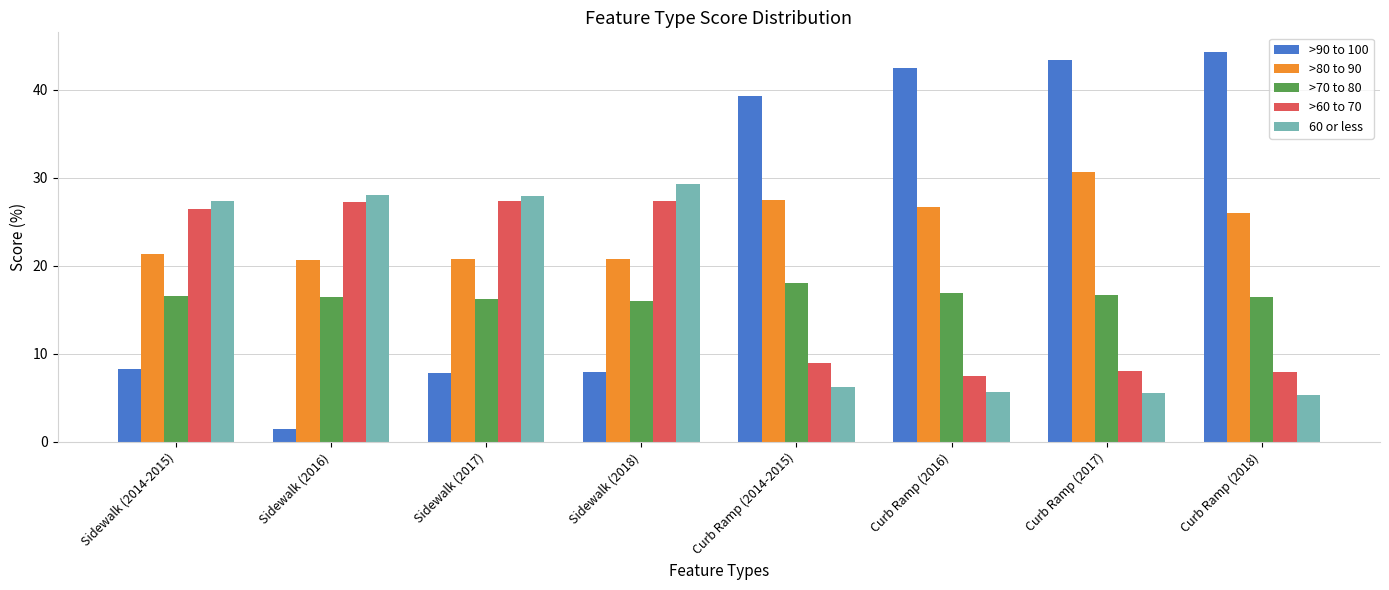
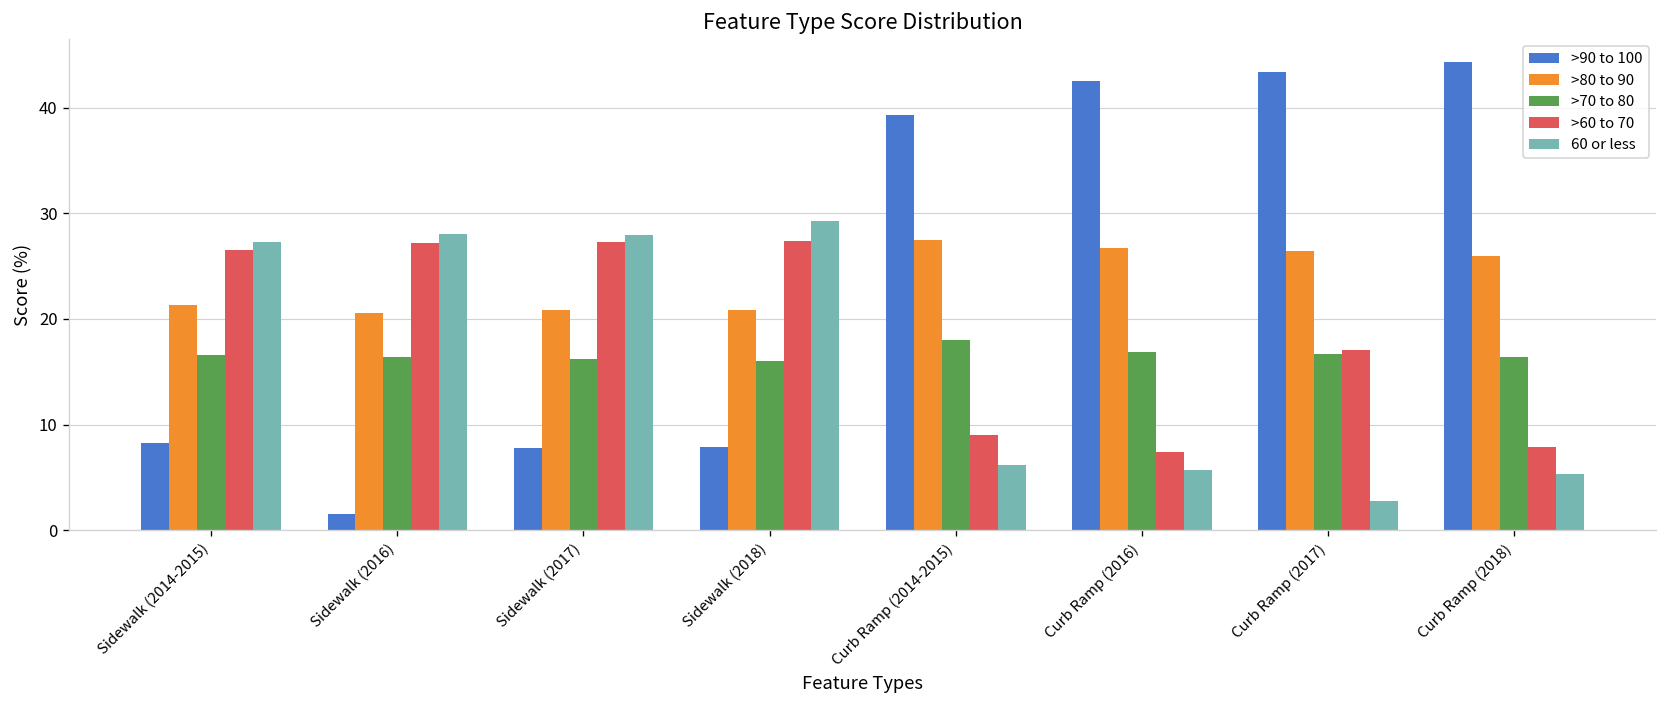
  {
    ">90 to 100": {
      "Sidewalk (2014-2015)": 8,
      "Sidewalk (2016)": 2,
      "Sidewalk (2017)": 8,
      "Sidewalk (2018)": 8,
      "Curb Ramp (2014-2015)": 39,
      "Curb Ramp (2016)": 43,
      "Curb Ramp (2017)": 43,
      "Curb Ramp (2018)": 44
    },
    ">80 to 90": {
      "Sidewalk (2014-2015)": 21,
      "Sidewalk (2016)": 21,
      "Sidewalk (2017)": 21,
      "Sidewalk (2018)": 21,
      "Curb Ramp (2014-2015)": 28,
      "Curb Ramp (2016)": 27,
-     "Curb Ramp (2017)": 31,
+     "Curb Ramp (2017)": 26,
      "Curb Ramp (2018)": 26
    },
    ">70 to 80": {
      "Sidewalk (2014-2015)": 17,
      "Sidewalk (2016)": 16,
      "Sidewalk (2017)": 16,
      "Sidewalk (2018)": 16,
      "Curb Ramp (2014-2015)": 18,
      "Curb Ramp (2016)": 17,
      "Curb Ramp (2017)": 17,
      "Curb Ramp (2018)": 16
    },
    ">60 to 70": {
      "Sidewalk (2014-2015)": 27,
      "Sidewalk (2016)": 27,
      "Sidewalk (2017)": 27,
      "Sidewalk (2018)": 27,
      "Curb Ramp (2014-2015)": 9,
      "Curb Ramp (2016)": 7,
-     "Curb Ramp (2017)": 8,
+     "Curb Ramp (2017)": 17,
      "Curb Ramp (2018)": 8
    },
    "60 or less": {
      "Sidewalk (2014-2015)": 27,
      "Sidewalk (2016)": 28,
      "Sidewalk (2017)": 28,
      "Sidewalk (2018)": 29,
      "Curb Ramp (2014-2015)": 6,
      "Curb Ramp (2016)": 6,
-     "Curb Ramp (2017)": 6,
+     "Curb Ramp (2017)": 3,
      "Curb Ramp (2018)": 5
    }
  }
